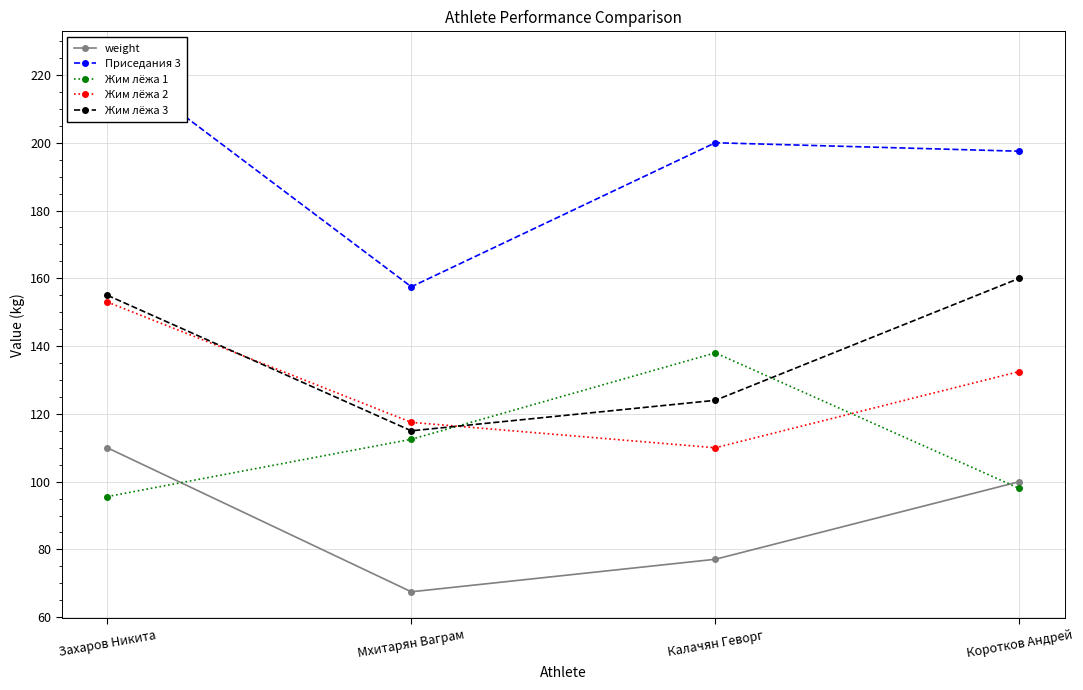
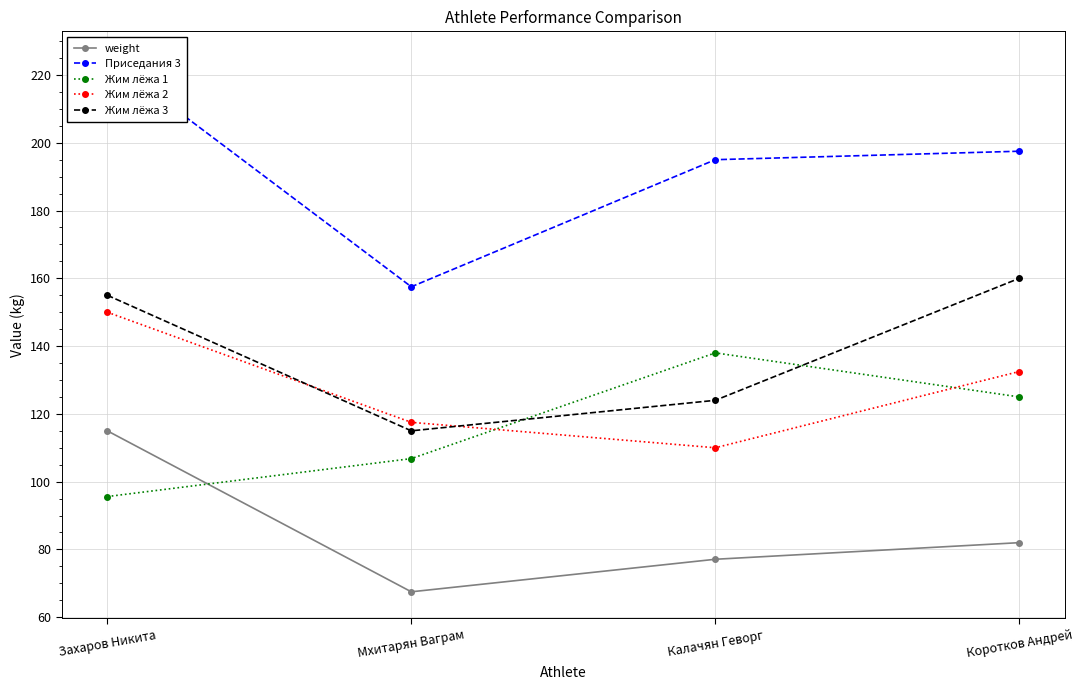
  {
    "weight": {
-     "Захаров Никита": 110,
+     "Захаров Никита": 115,
      "Мхитарян Ваграм": 68,
      "Калачян Геворг": 77,
-     "Коротков Андрей": 100
+     "Коротков Андрей": 82
    },
    "Приседания 3": {
      "Мхитарян Ваграм": 158,
-     "Калачян Геворг": 200,
+     "Калачян Геворг": 195,
      "Коротков Андрей": 198
    },
    "Жим лёжа 1": {
      "Захаров Никита": 96,
-     "Мхитарян Ваграм": 113,
+     "Мхитарян Ваграм": 107,
      "Калачян Геворг": 138,
-     "Коротков Андрей": 98
+     "Коротков Андрей": 125
    },
    "Жим лёжа 2": {
-     "Захаров Никита": 153,
+     "Захаров Никита": 150,
      "Мхитарян Ваграм": 118,
      "Калачян Геворг": 110,
      "Коротков Андрей": 133
    },
    "Жим лёжа 3": {
      "Захаров Никита": 155,
      "Мхитарян Ваграм": 115,
      "Калачян Геворг": 124,
      "Коротков Андрей": 160
    }
  }
